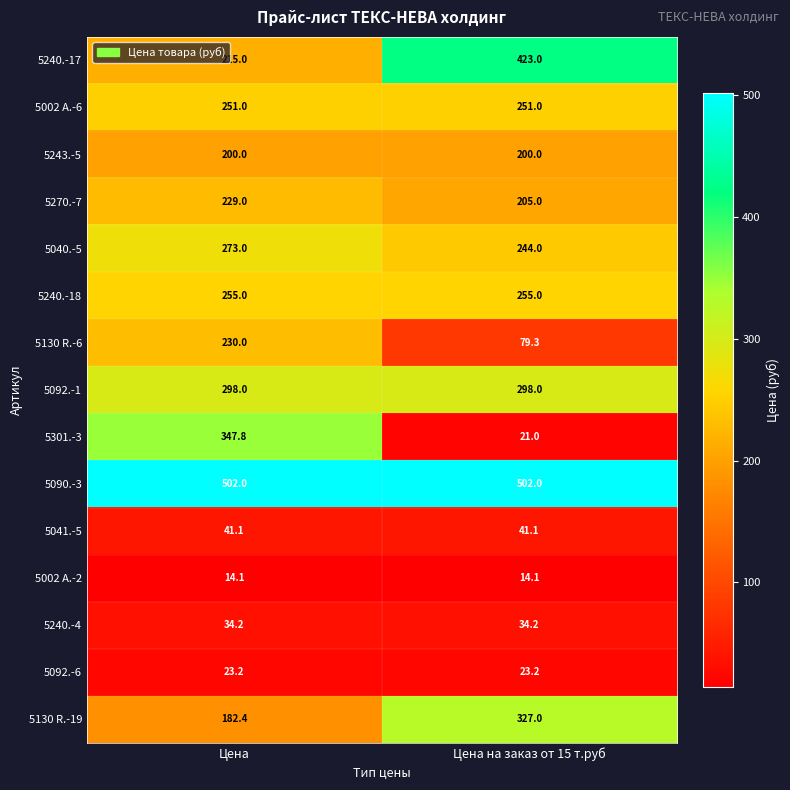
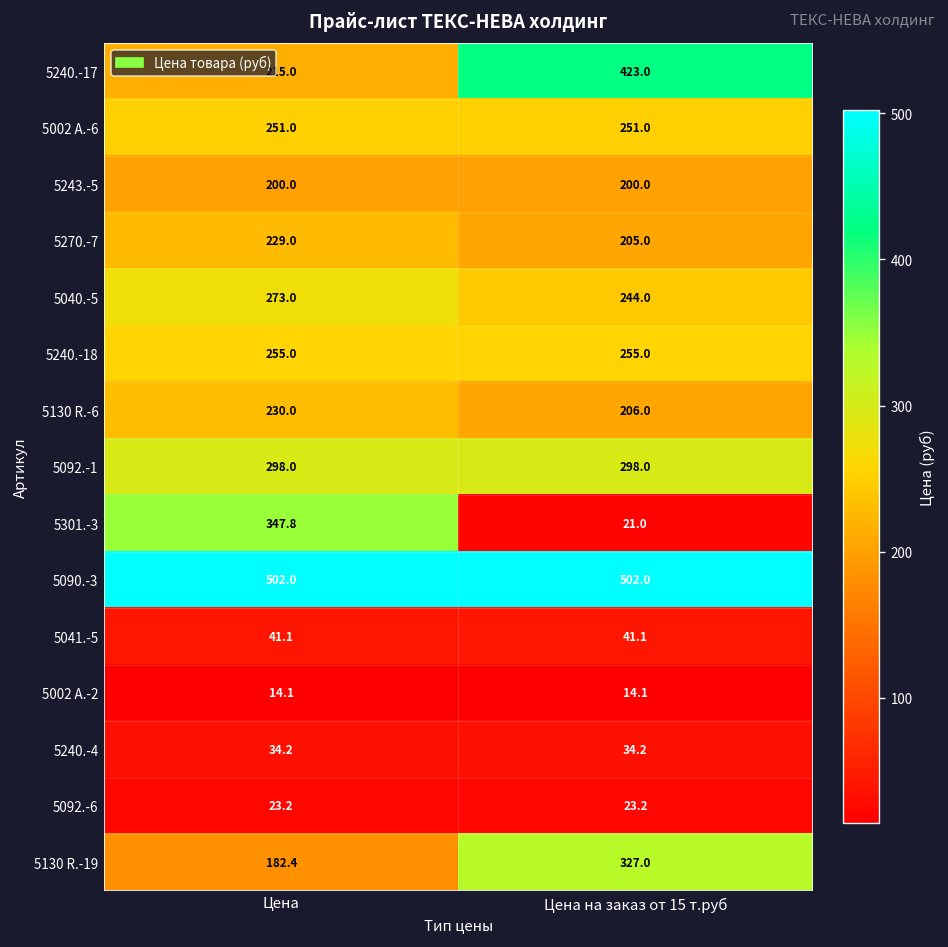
  {
    "5240.-17": {
      "Цена на заказ от 15 т.руб": 423.0
    },
    "5002 A.-6": {
      "Цена": 251.0,
      "Цена на заказ от 15 т.руб": 251.0
    },
    "5243.-5": {
      "Цена": 200.0,
      "Цена на заказ от 15 т.руб": 200.0
    },
    "5270.-7": {
      "Цена": 229.0,
      "Цена на заказ от 15 т.руб": 205.0
    },
    "5040.-5": {
      "Цена": 273.0,
      "Цена на заказ от 15 т.руб": 244.0
    },
    "5240.-18": {
      "Цена": 255.0,
      "Цена на заказ от 15 т.руб": 255.0
    },
    "5130 R.-6": {
      "Цена": 230.0,
-     "Цена на заказ от 15 т.руб": 79.3
+     "Цена на заказ от 15 т.руб": 206.0
    },
    "5092.-1": {
      "Цена": 298.0,
      "Цена на заказ от 15 т.руб": 298.0
    },
    "5301.-3": {
      "Цена": 347.8,
      "Цена на заказ от 15 т.руб": 21.0
    },
    "5090.-3": {
      "Цена": 502.0,
      "Цена на заказ от 15 т.руб": 502.0
    },
    "5041.-5": {
      "Цена": 41.1,
      "Цена на заказ от 15 т.руб": 41.1
    },
    "5002 A.-2": {
      "Цена": 14.1,
      "Цена на заказ от 15 т.руб": 14.1
    },
    "5240.-4": {
      "Цена": 34.2,
      "Цена на заказ от 15 т.руб": 34.2
    },
    "5092.-6": {
      "Цена": 23.2,
      "Цена на заказ от 15 т.руб": 23.2
    },
    "5130 R.-19": {
      "Цена": 182.4,
      "Цена на заказ от 15 т.руб": 327.0
    }
  }
